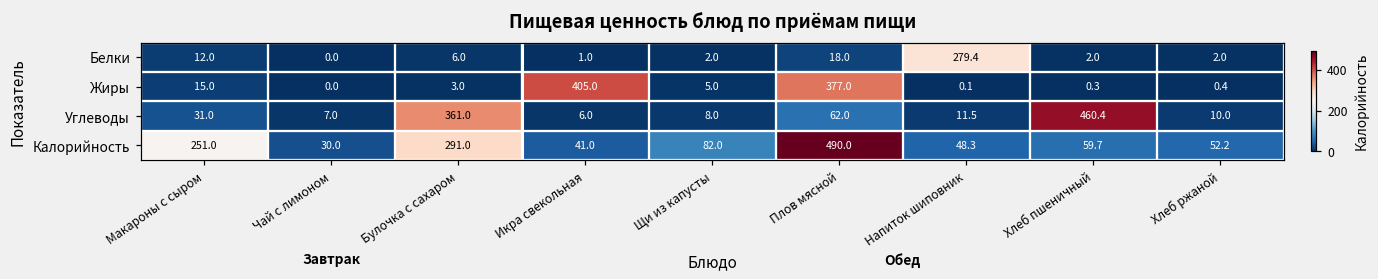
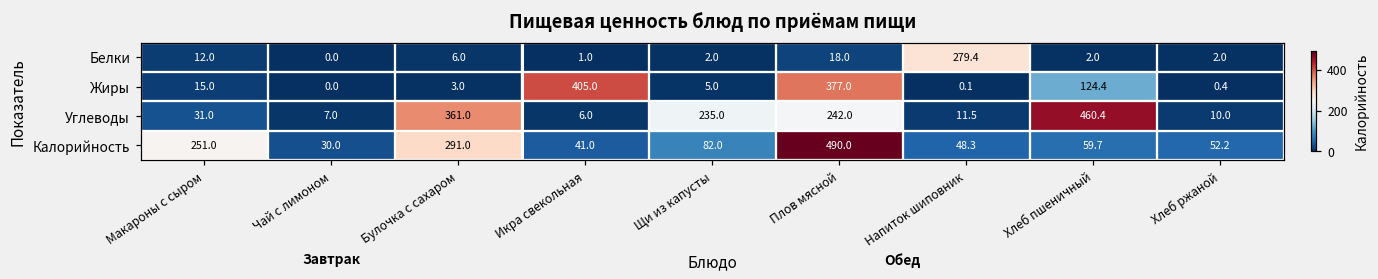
  {
    "Белки": {
      "Макароны с сыром": 12.0,
      "Чай с лимоном": 0.0,
      "Булочка с сахаром": 6.0,
      "Икра свекольная": 1.0,
      "Щи из капусты": 2.0,
      "Плов мясной": 18.0,
      "Напиток шиповник": 279.4,
      "Хлеб пшеничный": 2.0,
      "Хлеб ржаной": 2.0
    },
    "Жиры": {
      "Макароны с сыром": 15.0,
      "Чай с лимоном": 0.0,
      "Булочка с сахаром": 3.0,
      "Икра свекольная": 405.0,
      "Щи из капусты": 5.0,
      "Плов мясной": 377.0,
      "Напиток шиповник": 0.1,
-     "Хлеб пшеничный": 0.3,
+     "Хлеб пшеничный": 124.4,
      "Хлеб ржаной": 0.4
    },
    "Углеводы": {
      "Макароны с сыром": 31.0,
      "Чай с лимоном": 7.0,
      "Булочка с сахаром": 361.0,
      "Икра свекольная": 6.0,
-     "Щи из капусты": 8.0,
-     "Плов мясной": 62.0,
+     "Щи из капусты": 235.0,
+     "Плов мясной": 242.0,
      "Напиток шиповник": 11.5,
      "Хлеб пшеничный": 460.4,
      "Хлеб ржаной": 10.0
    },
    "Калорийность": {
      "Макароны с сыром": 251.0,
      "Чай с лимоном": 30.0,
      "Булочка с сахаром": 291.0,
      "Икра свекольная": 41.0,
      "Щи из капусты": 82.0,
      "Плов мясной": 490.0,
      "Напиток шиповник": 48.3,
      "Хлеб пшеничный": 59.7,
      "Хлеб ржаной": 52.2
    }
  }
